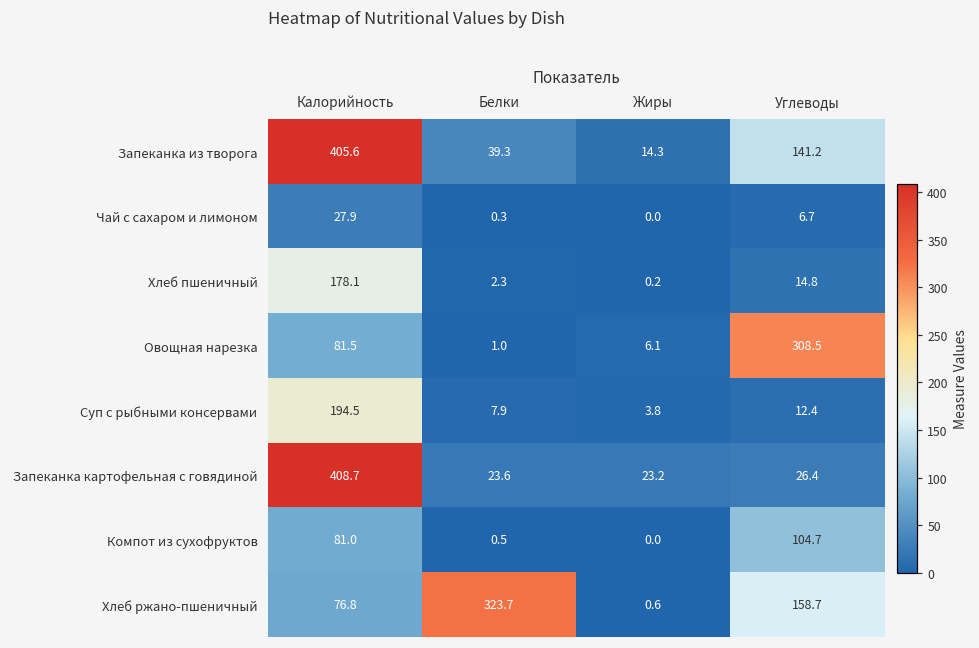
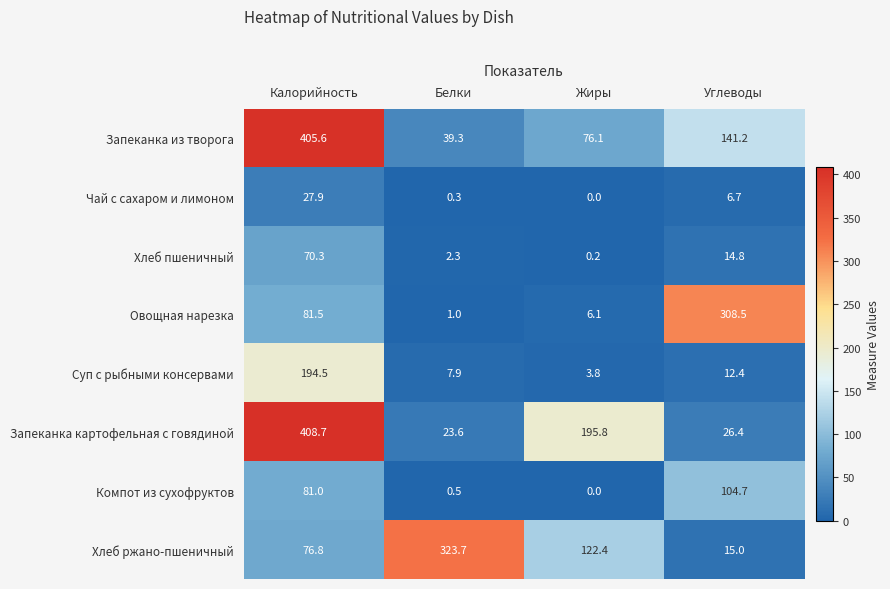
  {
    "Запеканка из творога": {
      "Калорийность": 405.6,
      "Белки": 39.3,
-     "Жиры": 14.3,
+     "Жиры": 76.1,
      "Углеводы": 141.2
    },
    "Чай с сахаром и лимоном": {
      "Калорийность": 27.9,
      "Белки": 0.3,
      "Жиры": 0.0,
      "Углеводы": 6.7
    },
    "Хлеб пшеничный": {
-     "Калорийность": 178.1,
+     "Калорийность": 70.3,
      "Белки": 2.3,
      "Жиры": 0.2,
      "Углеводы": 14.8
    },
    "Овощная нарезка": {
      "Калорийность": 81.5,
      "Белки": 1.0,
      "Жиры": 6.1,
      "Углеводы": 308.5
    },
    "Суп с рыбными консервами": {
      "Калорийность": 194.5,
      "Белки": 7.9,
      "Жиры": 3.8,
      "Углеводы": 12.4
    },
    "Запеканка картофельная с говядиной": {
      "Калорийность": 408.7,
      "Белки": 23.6,
-     "Жиры": 23.2,
+     "Жиры": 195.8,
      "Углеводы": 26.4
    },
    "Компот из сухофруктов": {
      "Калорийность": 81.0,
      "Белки": 0.5,
      "Жиры": 0.0,
      "Углеводы": 104.7
    },
    "Хлеб ржано-пшеничный": {
      "Калорийность": 76.8,
      "Белки": 323.7,
-     "Жиры": 0.6,
-     "Углеводы": 158.7
+     "Жиры": 122.4,
+     "Углеводы": 15.0
    }
  }
